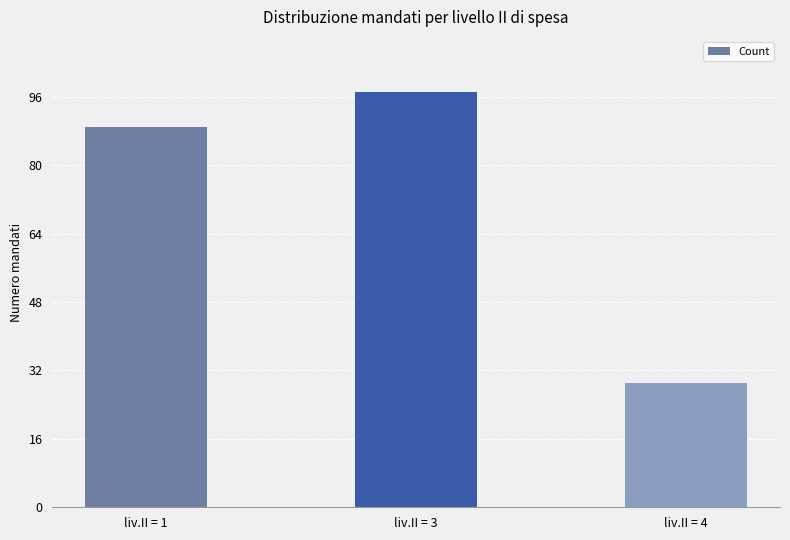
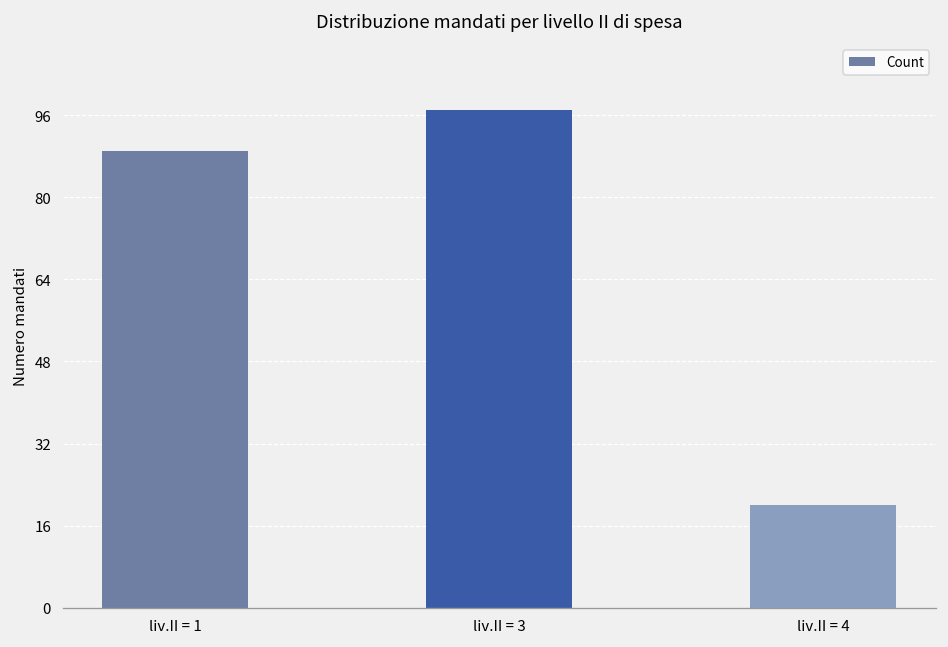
  {
    "liv.II = 1": 89,
    "liv.II = 3": 97,
-   "liv.II = 4": 29
+   "liv.II = 4": 20
  }
